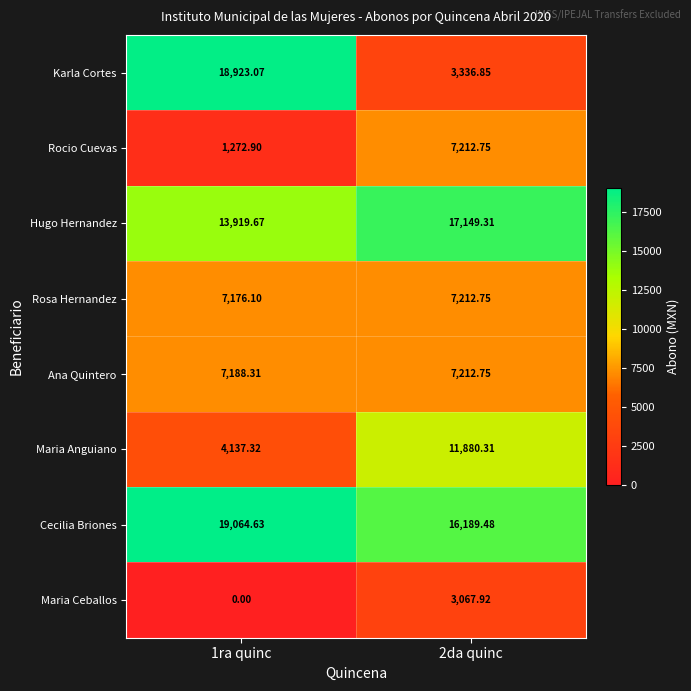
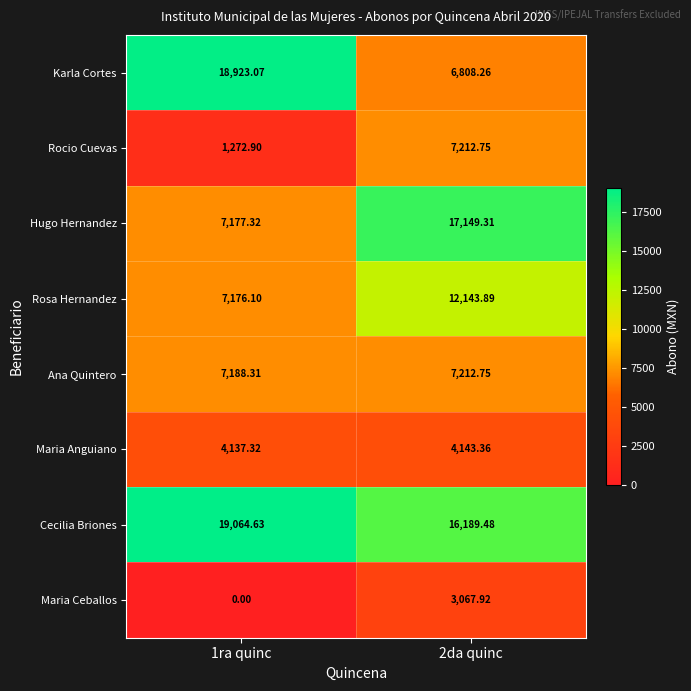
  {
    "Karla Cortes": {
      "1ra quinc": "18,923.07",
-     "2da quinc": "3,336.85"
+     "2da quinc": "6,808.26"
    },
    "Rocio Cuevas": {
      "1ra quinc": "1,272.90",
      "2da quinc": "7,212.75"
    },
    "Hugo Hernandez": {
-     "1ra quinc": "13,919.67",
+     "1ra quinc": "7,177.32",
      "2da quinc": "17,149.31"
    },
    "Rosa Hernandez": {
      "1ra quinc": "7,176.10",
-     "2da quinc": "7,212.75"
+     "2da quinc": "12,143.89"
    },
    "Ana Quintero": {
      "1ra quinc": "7,188.31",
      "2da quinc": "7,212.75"
    },
    "Maria Anguiano": {
      "1ra quinc": "4,137.32",
-     "2da quinc": "11,880.31"
+     "2da quinc": "4,143.36"
    },
    "Cecilia Briones": {
      "1ra quinc": "19,064.63",
      "2da quinc": "16,189.48"
    },
    "Maria Ceballos": {
      "1ra quinc": "0.00",
      "2da quinc": "3,067.92"
    }
  }
